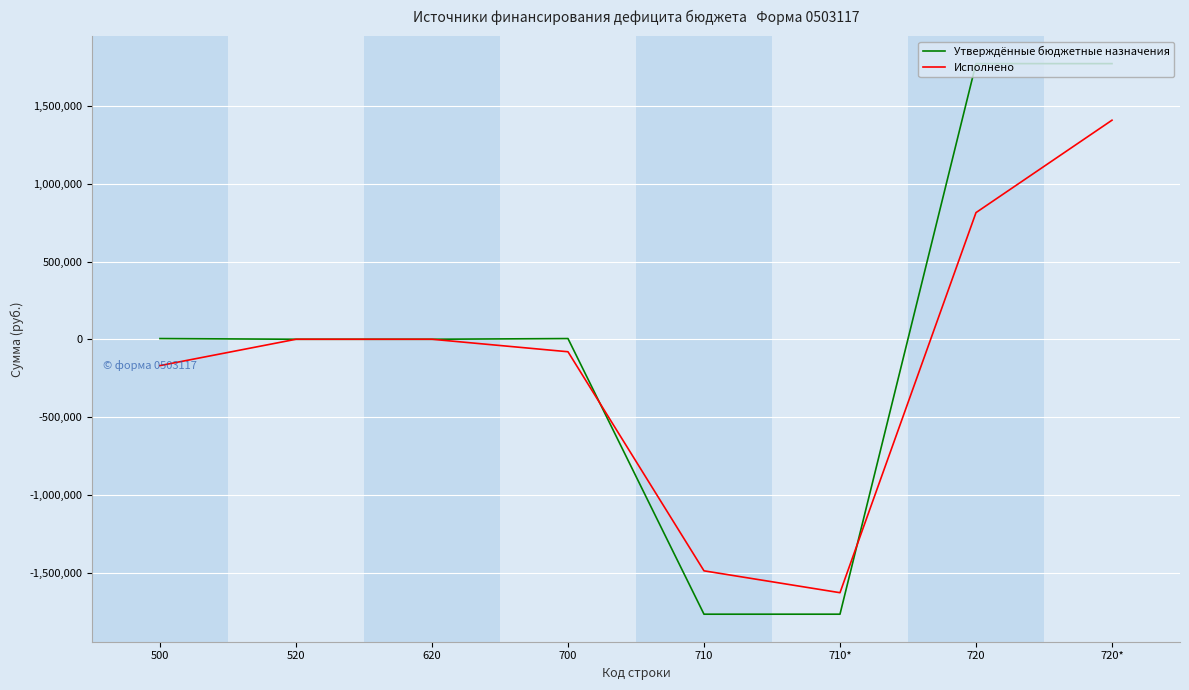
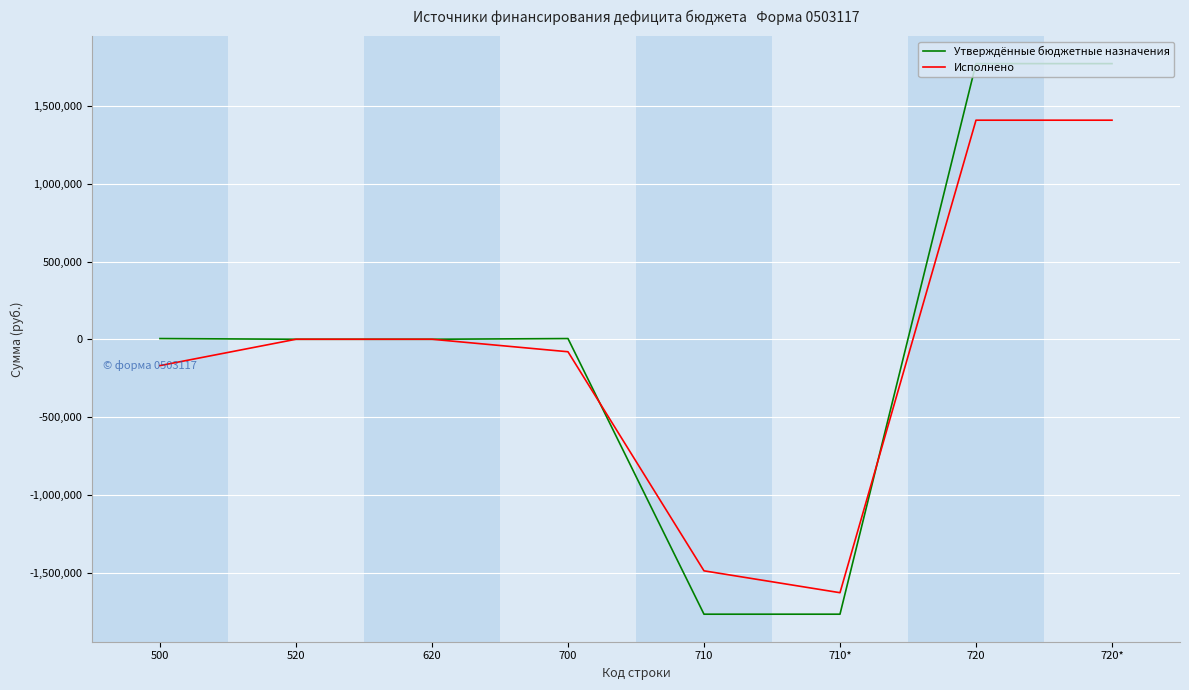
  {
    "Утверждённые бюджетные назначения": {
      "500": "0",
      "700": "0",
      "710": "-1,770,000",
      "710*": "-1,770,000"
    },
    "Исполнено": {
      "700": "-80,000",
      "710": "-1,490,000",
      "710*": "-1,630,000",
-     "720": "810,000",
+     "720": "1,410,000",
      "720*": "1,410,000"
    }
  }
